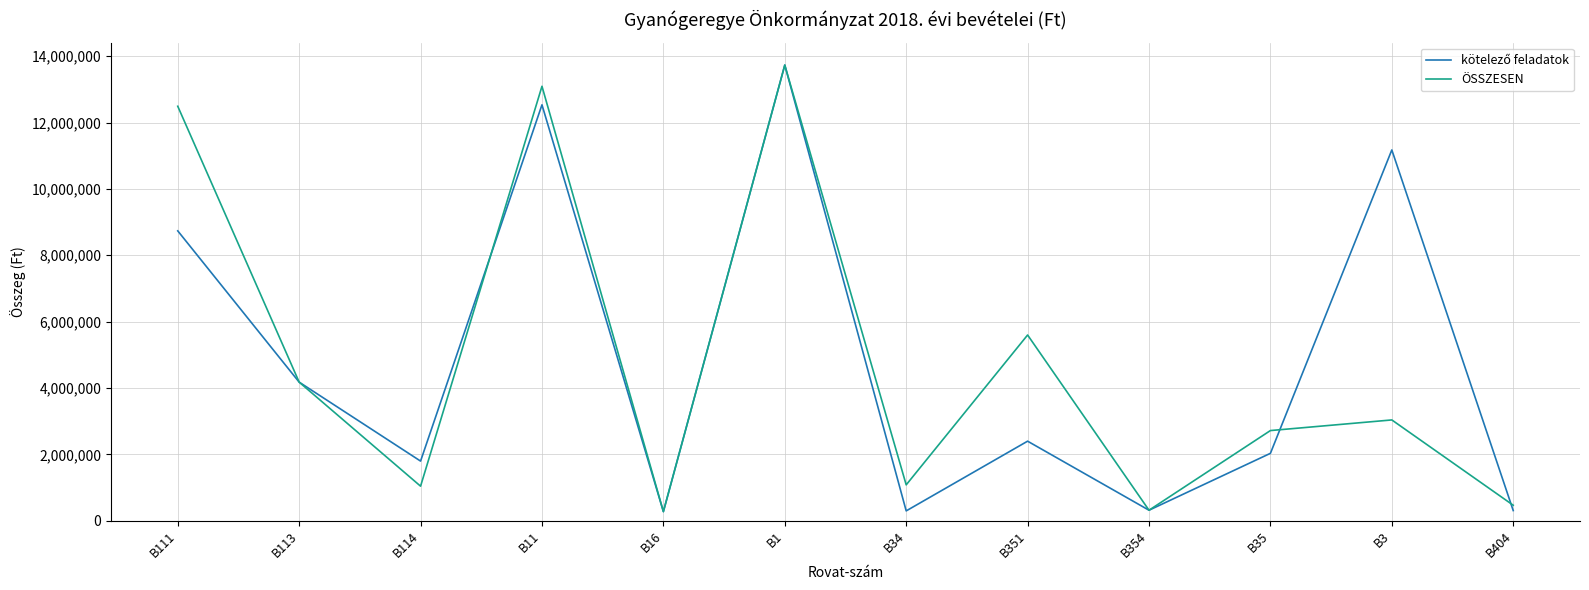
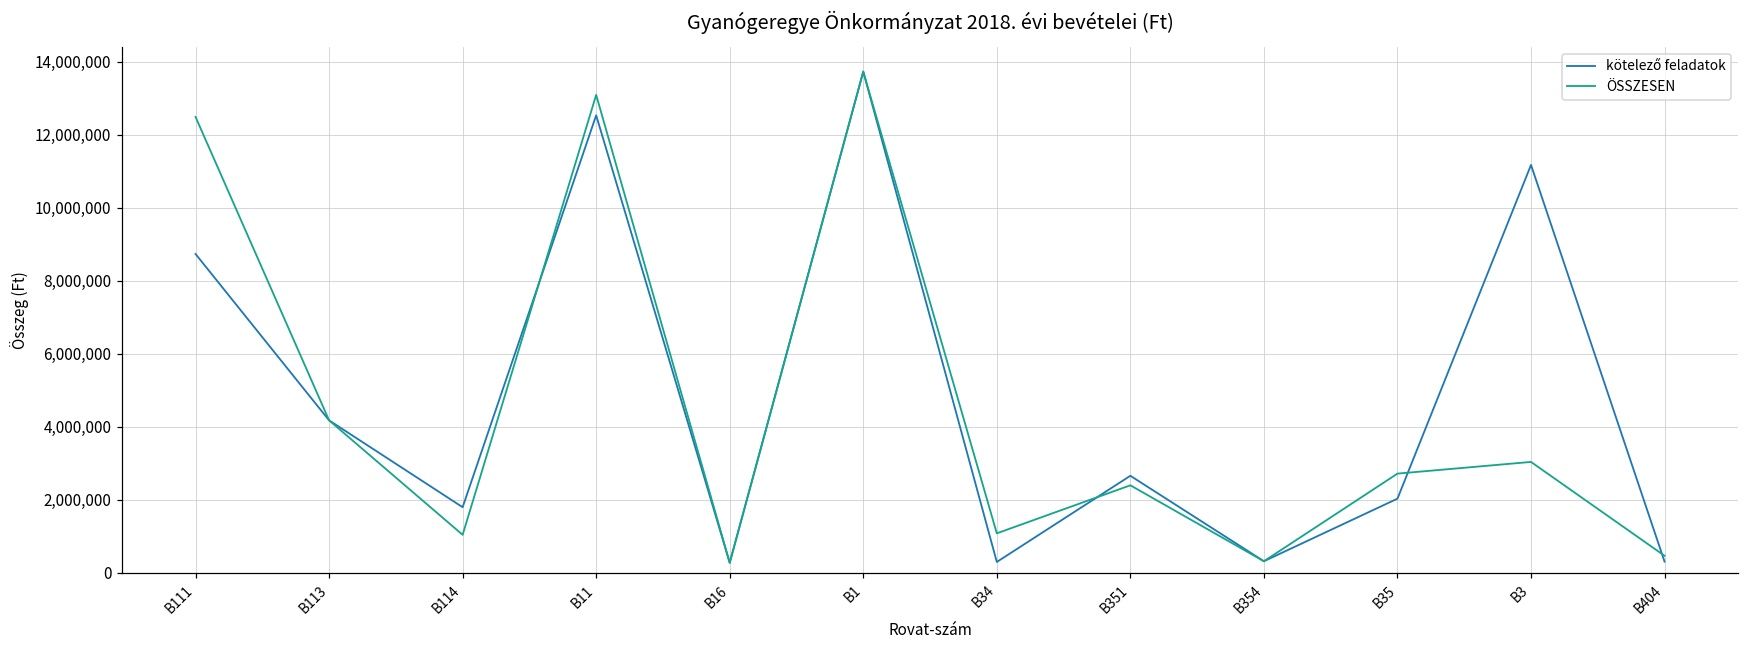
  {
    "kötelező feladatok": {
      "B111": "8,700,000",
      "B114": "1,800,000",
      "B11": "12,500,000",
      "B34": "300,000",
-     "B351": "2,400,000",
+     "B351": "2,700,000",
      "B35": "2,000,000",
      "B3": "11,200,000",
      "B404": "300,000"
    },
    "ÖSSZESEN": {
      "B111": "12,500,000",
      "B114": "1,000,000",
      "B11": "13,100,000",
      "B34": "1,100,000",
-     "B351": "5,600,000",
+     "B351": "2,400,000",
      "B35": "2,700,000",
      "B3": "3,000,000",
      "B404": "500,000"
    }
  }
